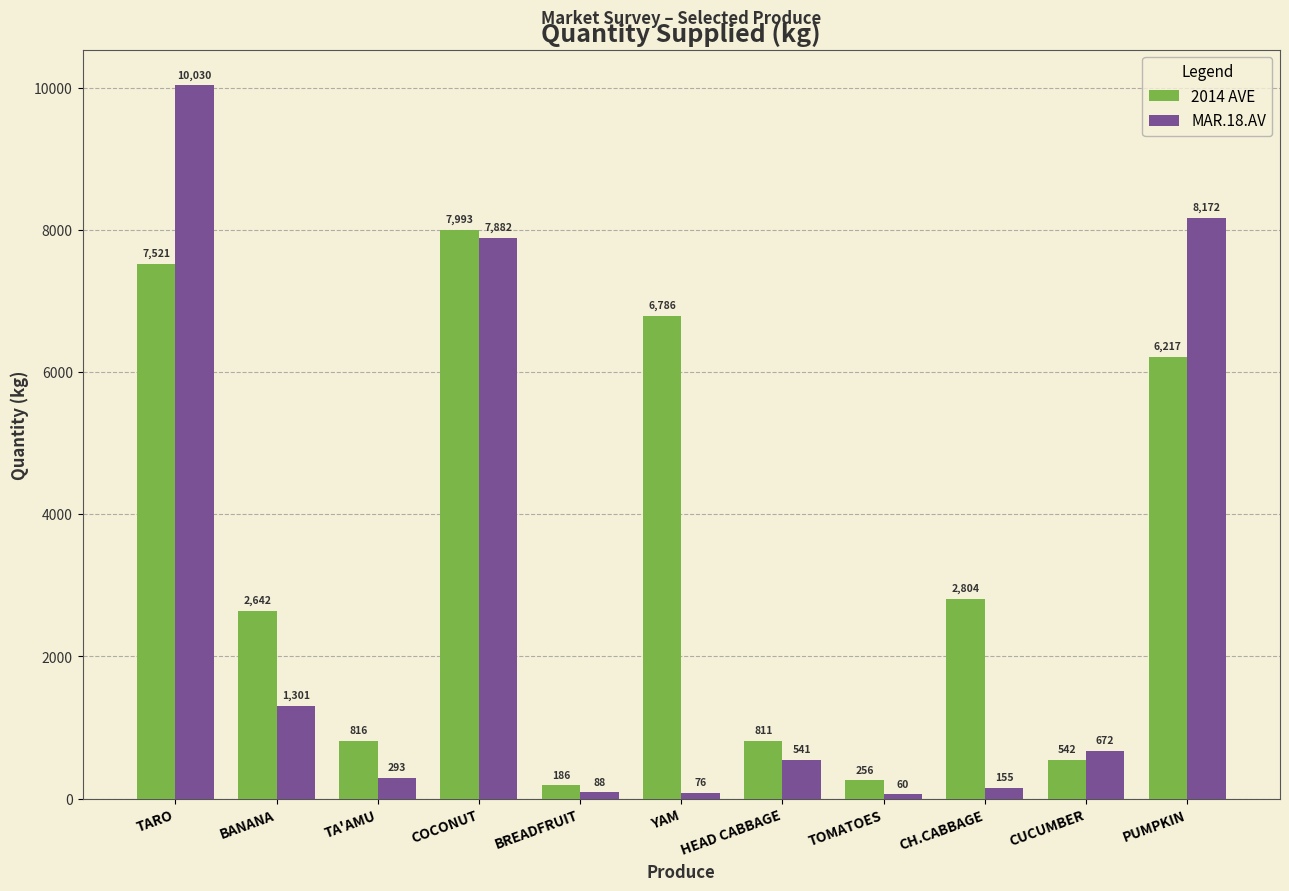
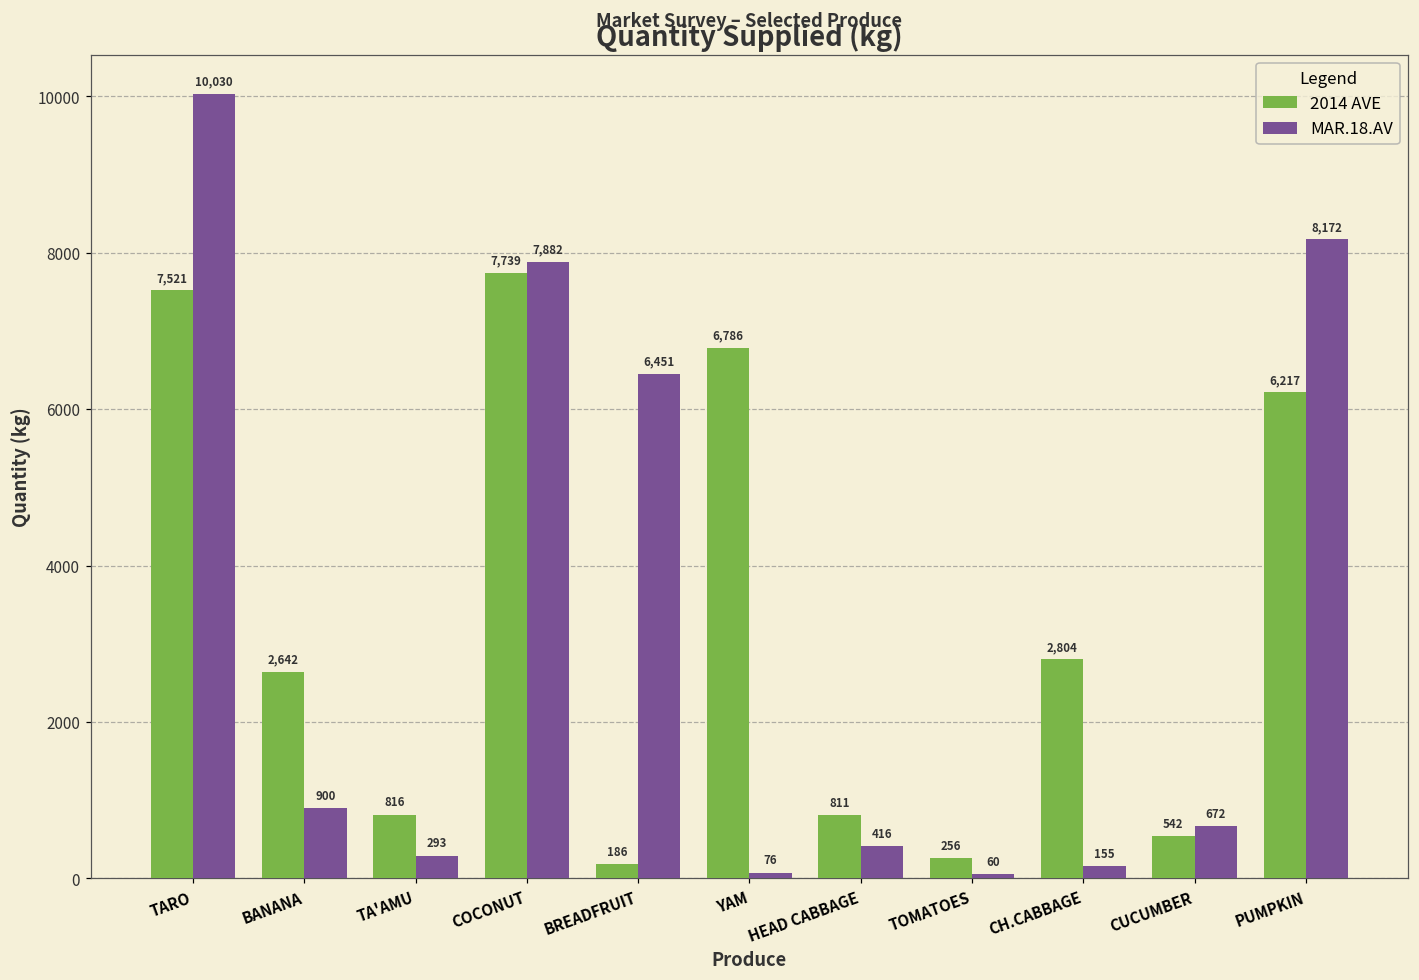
  {
    "2014 AVE": {
      "TARO": "7,521",
      "BANANA": "2,642",
      "TA'AMU": "816",
-     "COCONUT": "7,993",
+     "COCONUT": "7,739",
      "BREADFRUIT": "186",
      "YAM": "6,786",
      "HEAD CABBAGE": "811",
      "TOMATOES": "256",
      "CH.CABBAGE": "2,804",
      "CUCUMBER": "542",
      "PUMPKIN": "6,217"
    },
    "MAR.18.AV": {
      "TARO": "10,030",
-     "BANANA": "1,301",
+     "BANANA": "900",
      "TA'AMU": "293",
      "COCONUT": "7,882",
-     "BREADFRUIT": "88",
+     "BREADFRUIT": "6,451",
      "YAM": "76",
-     "HEAD CABBAGE": "541",
+     "HEAD CABBAGE": "416",
      "TOMATOES": "60",
      "CH.CABBAGE": "155",
      "CUCUMBER": "672",
      "PUMPKIN": "8,172"
    }
  }
